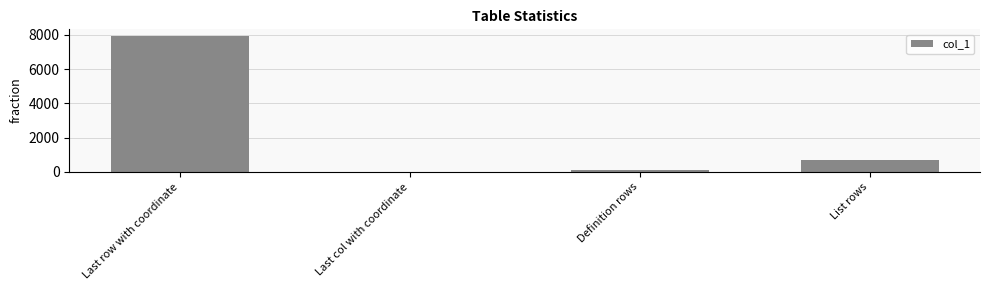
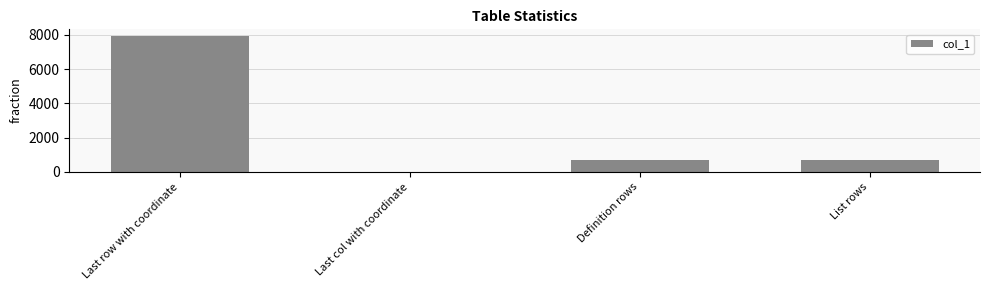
  {
    "Last row with coordinate": 7900,
-   "Definition rows": 100,
+   "Definition rows": 700,
    "List rows": 700
  }
